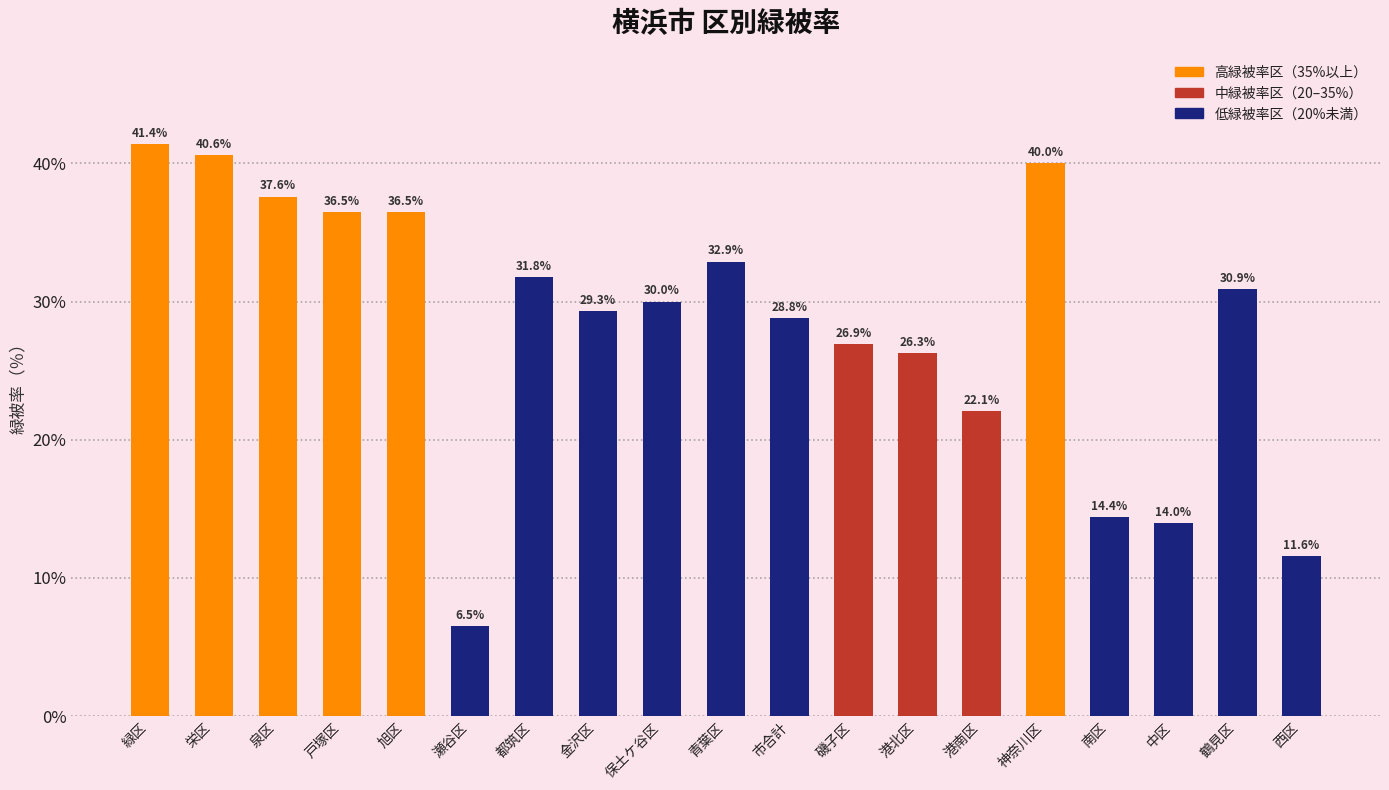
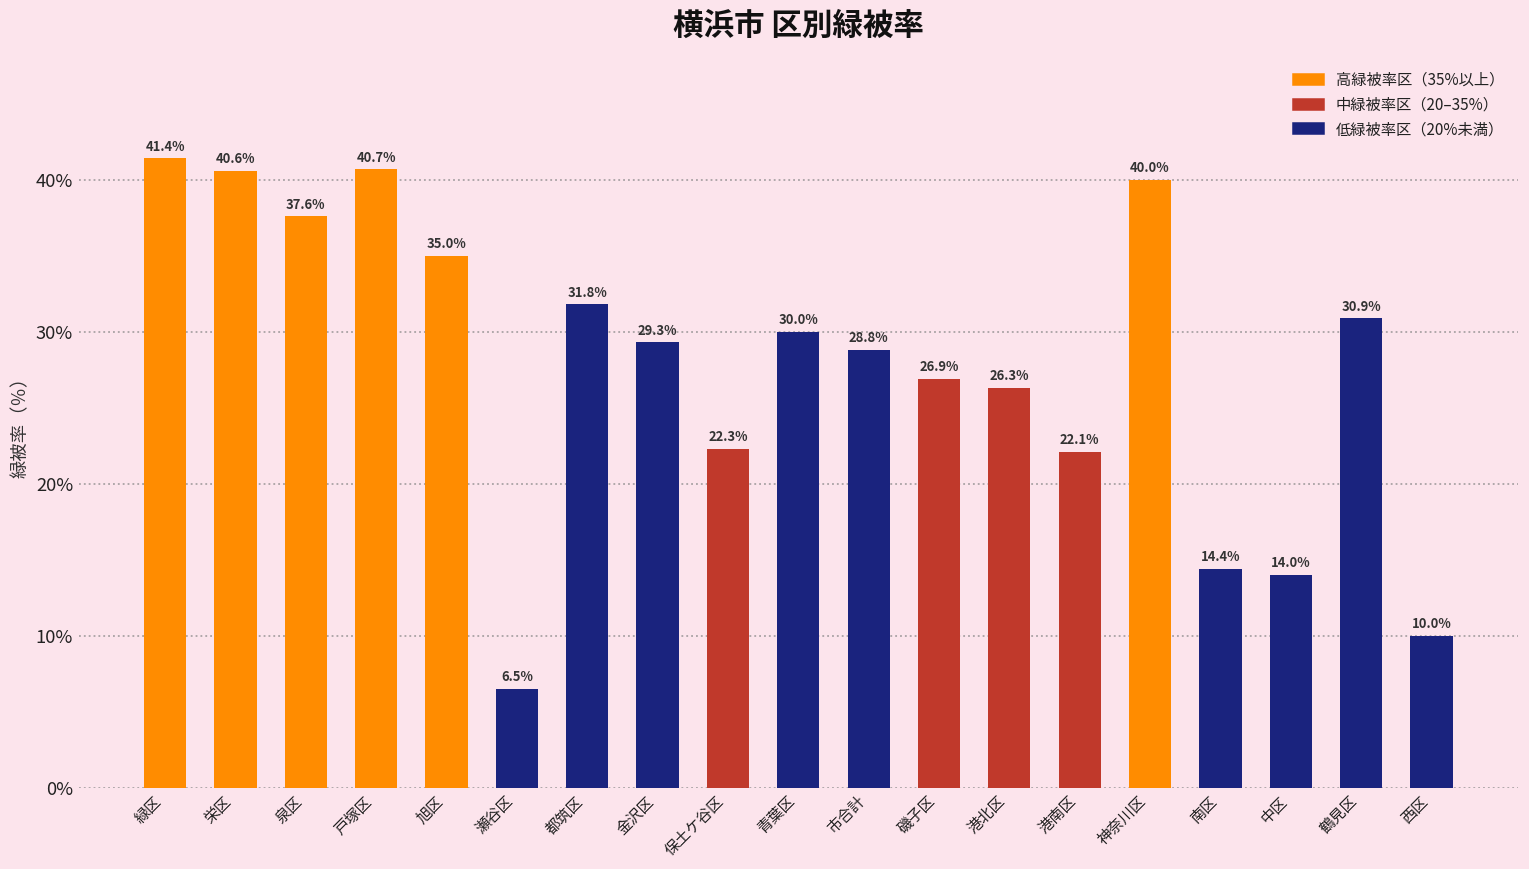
  {
    "緑区": "41.4%",
    "栄区": "40.6%",
    "泉区": "37.6%",
-   "戸塚区": "36.5%",
-   "旭区": "36.5%",
+   "戸塚区": "40.7%",
+   "旭区": "35.0%",
    "瀬谷区": "6.5%",
    "都筑区": "31.8%",
    "金沢区": "29.3%",
-   "保土ケ谷区": "30.0%",
-   "青葉区": "32.9%",
+   "保土ケ谷区": "22.3%",
+   "青葉区": "30.0%",
    "市合計": "28.8%",
    "磯子区": "26.9%",
    "港北区": "26.3%",
    "港南区": "22.1%",
    "神奈川区": "40.0%",
    "南区": "14.4%",
    "中区": "14.0%",
    "鶴見区": "30.9%",
-   "西区": "11.6%"
+   "西区": "10.0%"
  }
